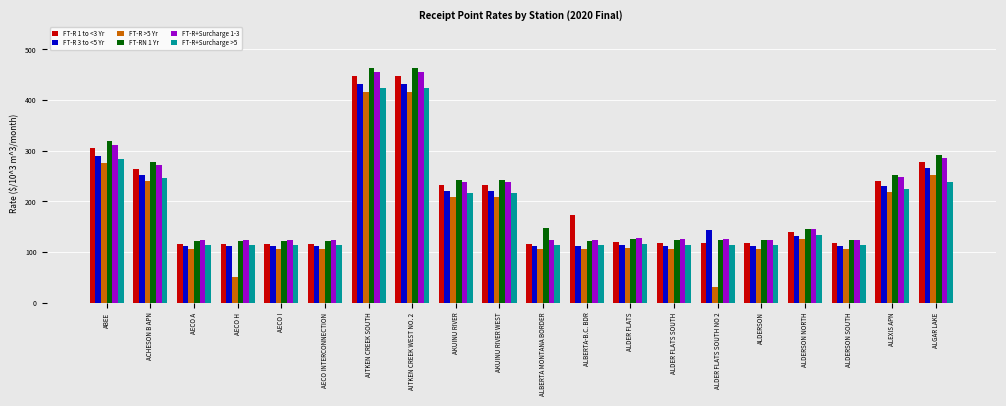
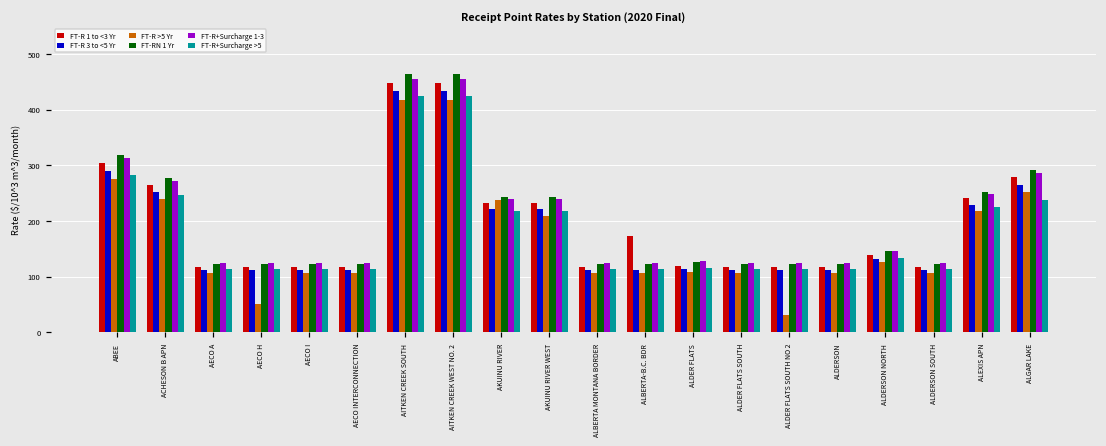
  {
    "FT-R 1 to <3 Yr": {
      "ABEE": 300,
      "ACHESON B APN": 260,
      "AECO A": 120,
      "AECO H": 120,
      "AECO I": 120,
      "AECO INTERCONNECTION": 120,
      "AITKEN CREEK SOUTH": 450,
      "AITKEN CREEK WEST NO. 2": 450,
      "AKUINU RIVER": 230,
      "AKUINU RIVER WEST": 230,
      "ALBERTA MONTANA BORDER": 120,
      "ALBERTA-B.C. BDR": 170,
      "ALDER FLATS": 120,
      "ALDER FLATS SOUTH": 120,
      "ALDER FLATS SOUTH NO 2": 120,
      "ALDERSON": 120,
      "ALDERSON NORTH": 140,
      "ALDERSON SOUTH": 120,
      "ALEXIS APN": 240,
      "ALGAR LAKE": 280
    },
    "FT-R 3 to <5 Yr": {
      "ABEE": 290,
      "ACHESON B APN": 250,
      "AECO A": 110,
      "AECO H": 110,
      "AECO I": 110,
      "AECO INTERCONNECTION": 110,
      "AITKEN CREEK SOUTH": 430,
      "AITKEN CREEK WEST NO. 2": 430,
      "AKUINU RIVER": 220,
      "AKUINU RIVER WEST": 220,
      "ALBERTA MONTANA BORDER": 110,
      "ALBERTA-B.C. BDR": 110,
      "ALDER FLATS": 110,
      "ALDER FLATS SOUTH": 110,
-     "ALDER FLATS SOUTH NO 2": 140,
+     "ALDER FLATS SOUTH NO 2": 110,
      "ALDERSON": 110,
      "ALDERSON NORTH": 130,
      "ALDERSON SOUTH": 110,
      "ALEXIS APN": 230,
      "ALGAR LAKE": 270
    },
    "FT-R >5 Yr": {
      "ABEE": 280,
      "ACHESON B APN": 240,
      "AECO A": 110,
      "AECO H": 50,
      "AECO I": 110,
      "AECO INTERCONNECTION": 110,
      "AITKEN CREEK SOUTH": 420,
      "AITKEN CREEK WEST NO. 2": 420,
-     "AKUINU RIVER": 210,
+     "AKUINU RIVER": 240,
      "AKUINU RIVER WEST": 210,
      "ALBERTA MONTANA BORDER": 110,
      "ALBERTA-B.C. BDR": 110,
      "ALDER FLATS": 110,
      "ALDER FLATS SOUTH": 110,
      "ALDER FLATS SOUTH NO 2": 30,
      "ALDERSON": 110,
      "ALDERSON NORTH": 130,
      "ALDERSON SOUTH": 110,
      "ALEXIS APN": 220,
      "ALGAR LAKE": 250
    },
    "FT-RN 1 Yr": {
      "ABEE": 320,
      "ACHESON B APN": 280,
      "AECO A": 120,
      "AECO H": 120,
      "AECO I": 120,
      "AECO INTERCONNECTION": 120,
      "AITKEN CREEK SOUTH": 460,
      "AITKEN CREEK WEST NO. 2": 460,
      "AKUINU RIVER": 240,
      "AKUINU RIVER WEST": 240,
-     "ALBERTA MONTANA BORDER": 150,
+     "ALBERTA MONTANA BORDER": 120,
      "ALBERTA-B.C. BDR": 120,
      "ALDER FLATS": 130,
      "ALDER FLATS SOUTH": 120,
      "ALDER FLATS SOUTH NO 2": 120,
      "ALDERSON": 120,
      "ALDERSON NORTH": 150,
      "ALDERSON SOUTH": 120,
      "ALEXIS APN": 250,
      "ALGAR LAKE": 290
    },
    "FT-R+Surcharge 1-3": {
      "ABEE": 310,
      "ACHESON B APN": 270,
      "AECO A": 120,
      "AECO H": 120,
      "AECO I": 120,
      "AECO INTERCONNECTION": 120,
      "AITKEN CREEK SOUTH": 460,
      "AITKEN CREEK WEST NO. 2": 460,
      "AKUINU RIVER": 240,
      "AKUINU RIVER WEST": 240,
      "ALBERTA MONTANA BORDER": 120,
      "ALBERTA-B.C. BDR": 120,
      "ALDER FLATS": 130,
      "ALDER FLATS SOUTH": 130,
      "ALDER FLATS SOUTH NO 2": 130,
      "ALDERSON": 120,
      "ALDERSON NORTH": 150,
      "ALDERSON SOUTH": 120,
      "ALEXIS APN": 250,
      "ALGAR LAKE": 290
    },
    "FT-R+Surcharge >5": {
      "ABEE": 280,
      "ACHESON B APN": 250,
      "AECO A": 110,
      "AECO H": 110,
      "AECO I": 110,
      "AECO INTERCONNECTION": 110,
      "AITKEN CREEK SOUTH": 420,
      "AITKEN CREEK WEST NO. 2": 420,
      "AKUINU RIVER": 220,
      "AKUINU RIVER WEST": 220,
      "ALBERTA MONTANA BORDER": 110,
      "ALBERTA-B.C. BDR": 110,
      "ALDER FLATS": 120,
      "ALDER FLATS SOUTH": 110,
      "ALDER FLATS SOUTH NO 2": 110,
      "ALDERSON": 110,
      "ALDERSON NORTH": 130,
      "ALDERSON SOUTH": 110,
      "ALEXIS APN": 230,
      "ALGAR LAKE": 240
    }
  }
